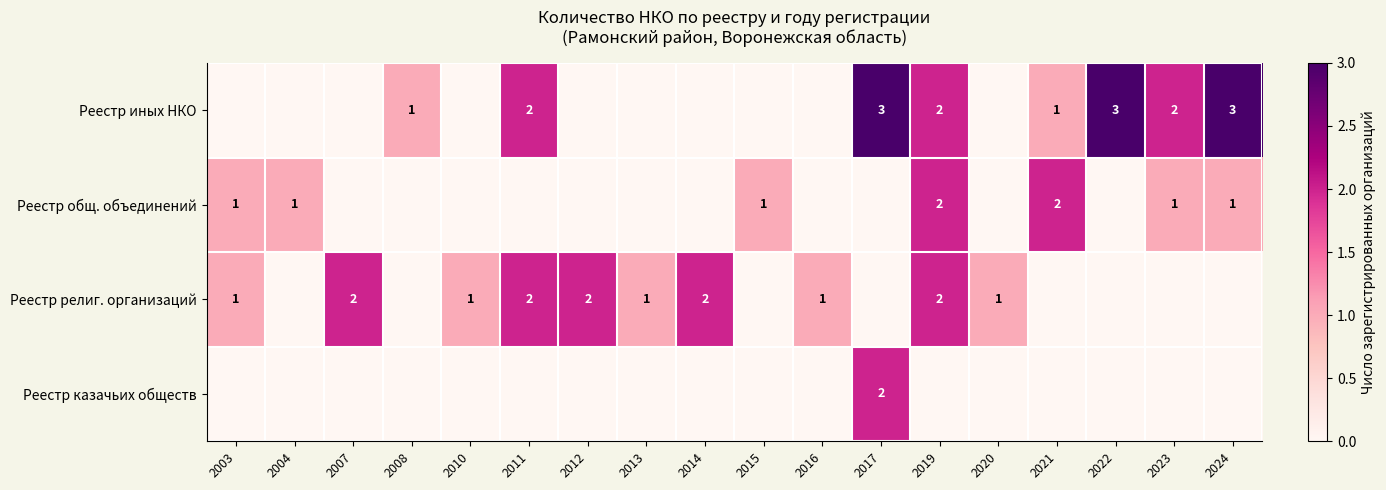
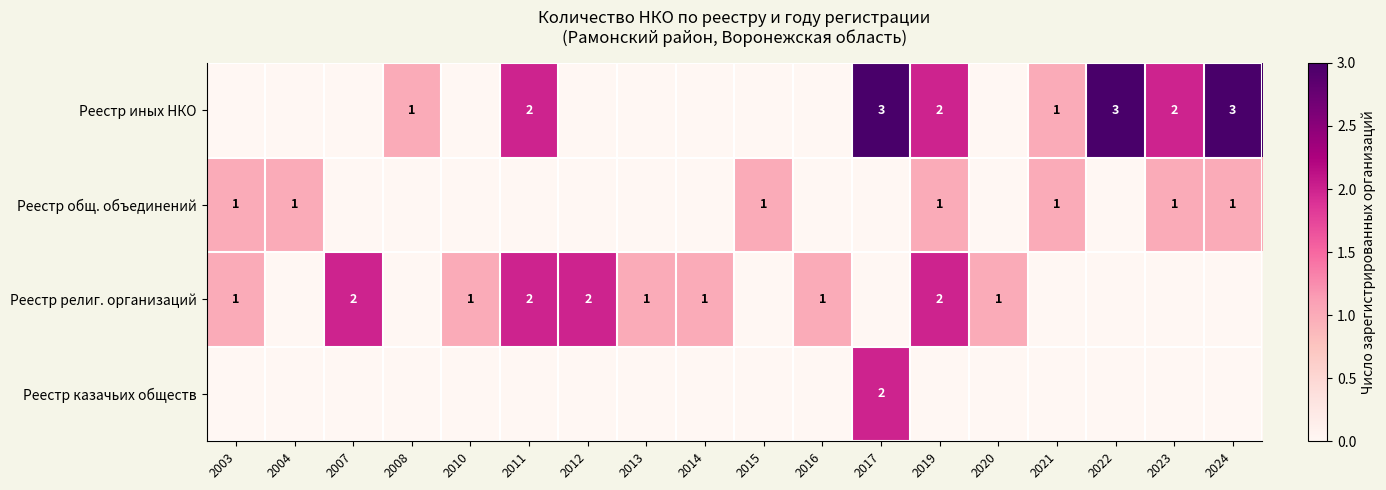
  {
    "Реестр иных НКО": {
      "2008": 1,
      "2011": 2,
      "2017": 3,
      "2019": 2,
      "2021": 1,
      "2022": 3,
      "2023": 2,
      "2024": 3
    },
    "Реестр общ. объединений": {
      "2003": 1,
      "2004": 1,
      "2015": 1,
-     "2019": 2,
-     "2021": 2,
+     "2019": 1,
+     "2021": 1,
      "2023": 1,
      "2024": 1
    },
    "Реестр религ. организаций": {
      "2003": 1,
      "2007": 2,
      "2010": 1,
      "2011": 2,
      "2012": 2,
      "2013": 1,
-     "2014": 2,
+     "2014": 1,
      "2016": 1,
      "2019": 2,
      "2020": 1
    },
    "Реестр казачьих обществ": {
      "2017": 2
    }
  }
